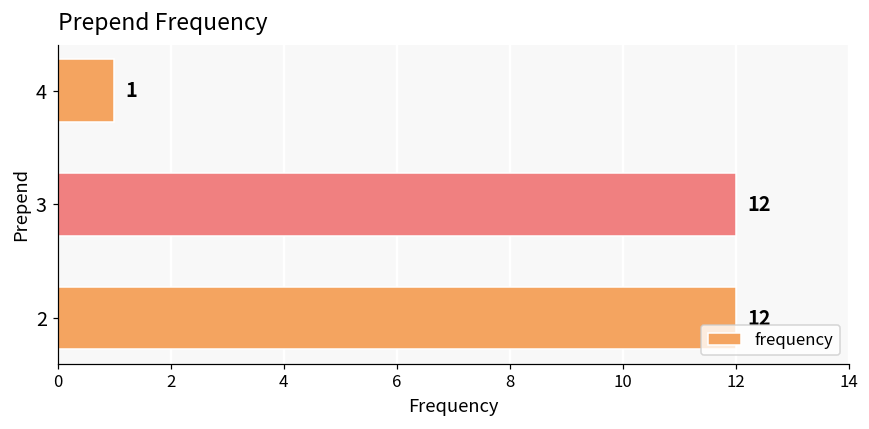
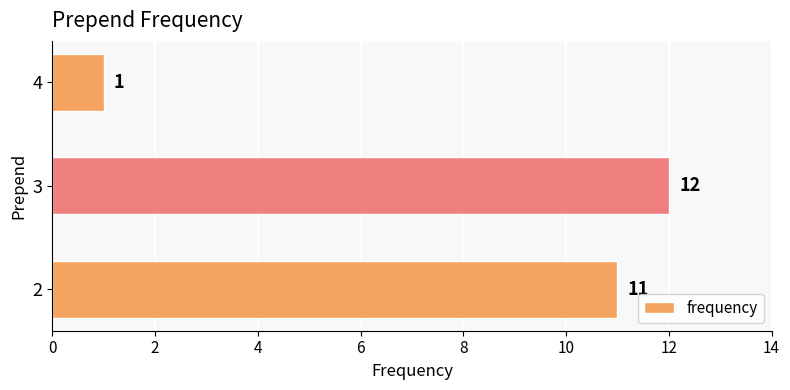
  {
-   "2": 12
+   "2": 11
  }
